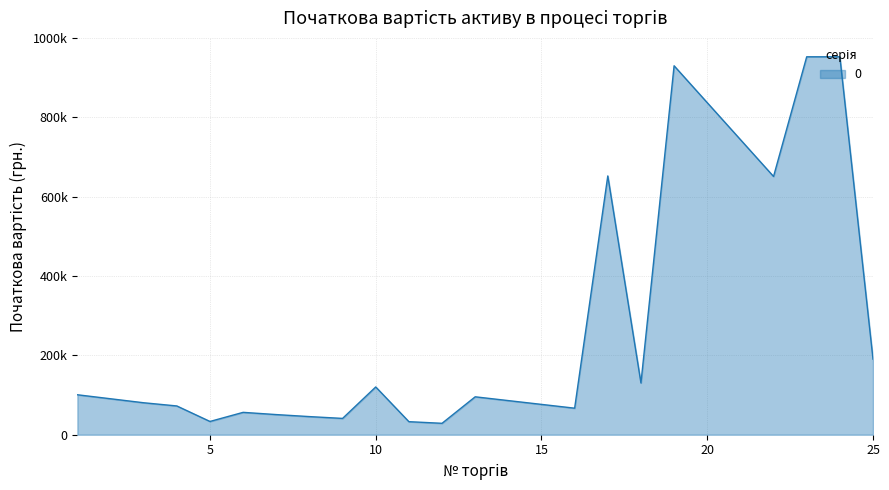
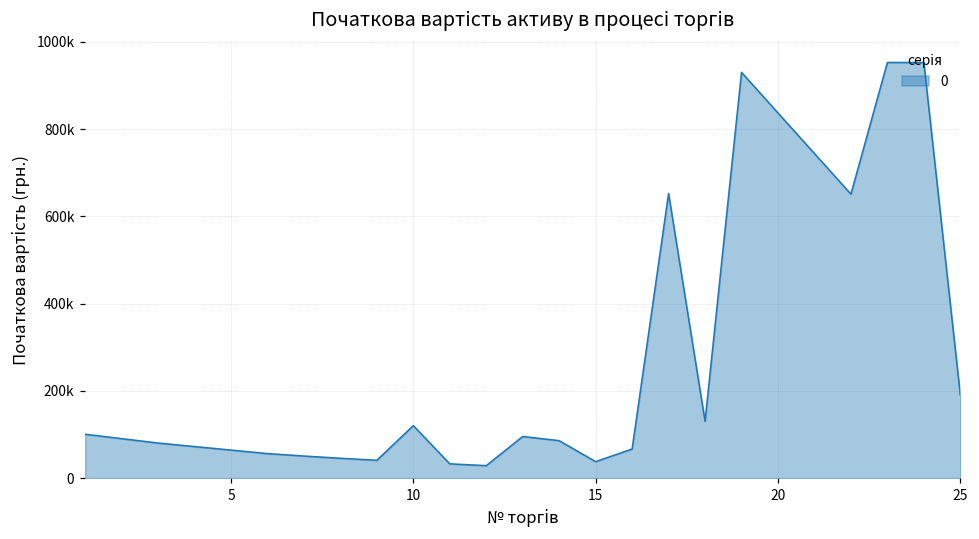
  {
-   "5": 30000,
+   "5": 60000,
    "10": 120000,
-   "15": 80000,
+   "15": 40000,
    "20": 840000,
    "25": 190000
  }
